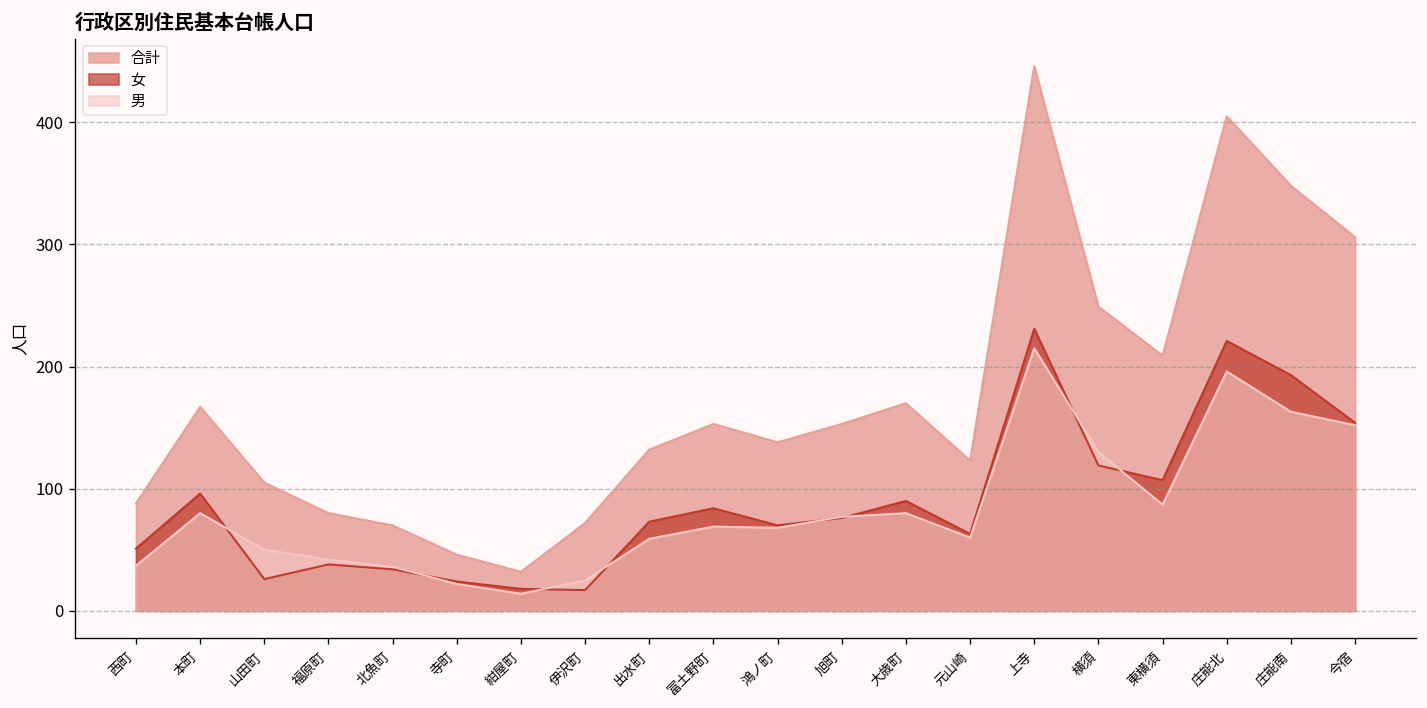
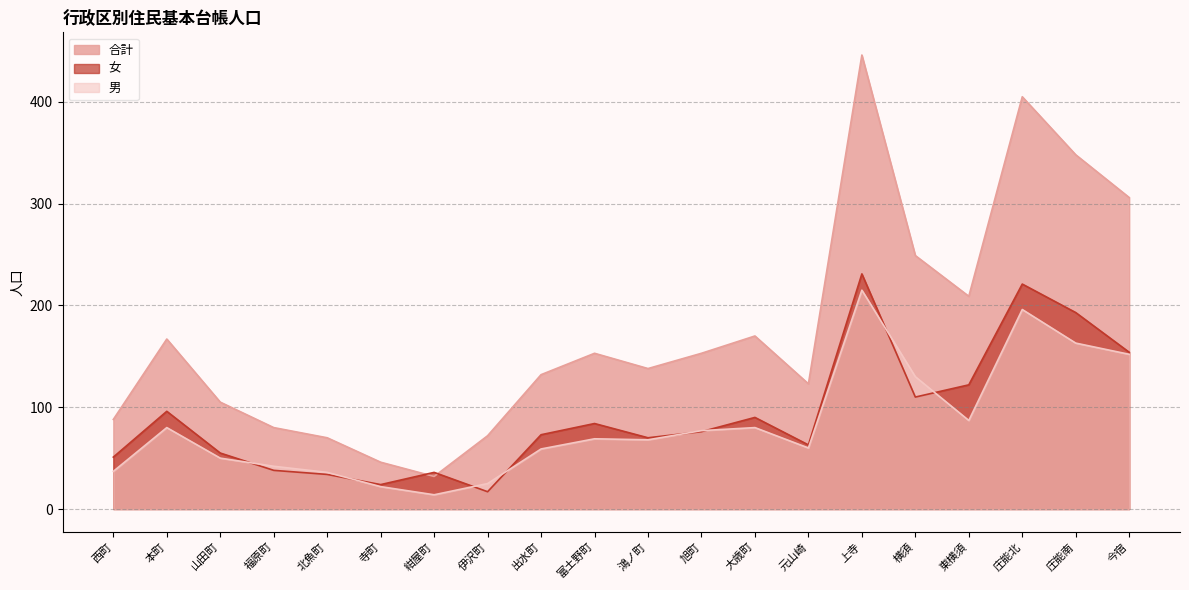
  {
    "女": {
      "西町": 51,
      "本町": 96,
-     "山田町": 26,
+     "山田町": 55,
      "福原町": 38,
-     "紺屋町": 18,
+     "紺屋町": 36,
      "伊沢町": 17,
      "出水町": 73,
      "富土野町": 84,
      "大歳町": 90,
      "元山崎": 63,
      "上寺": 231,
-     "横須": 119,
-     "東横須": 107,
+     "横須": 110,
+     "東横須": 122,
      "庄能北": 221,
      "庄能南": 193
    }
  }
